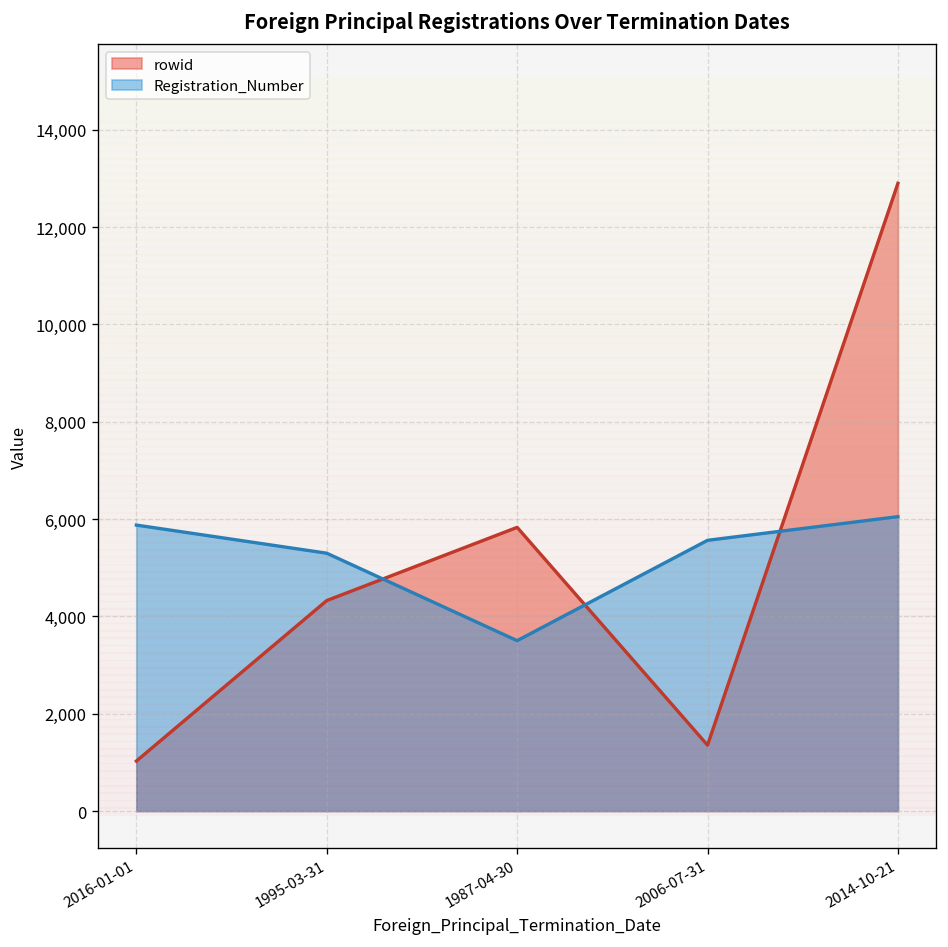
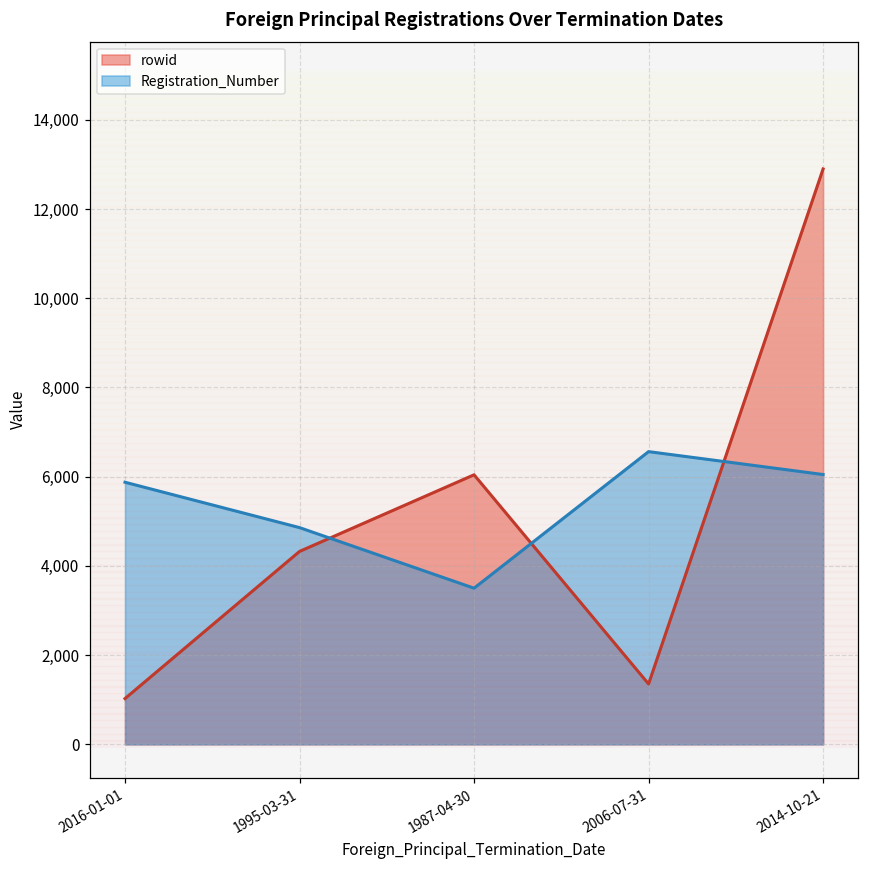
  {
    "rowid": {
      "2016-01-01": "1,000",
      "1995-03-31": "4,300",
-     "1987-04-30": "5,800",
+     "1987-04-30": "6,000",
      "2006-07-31": "1,400",
      "2014-10-21": "12,900"
    },
    "Registration_Number": {
      "2016-01-01": "5,900",
-     "1995-03-31": "5,300",
+     "1995-03-31": "4,900",
      "1987-04-30": "3,500",
-     "2006-07-31": "5,600",
+     "2006-07-31": "6,600",
      "2014-10-21": "6,000"
    }
  }
